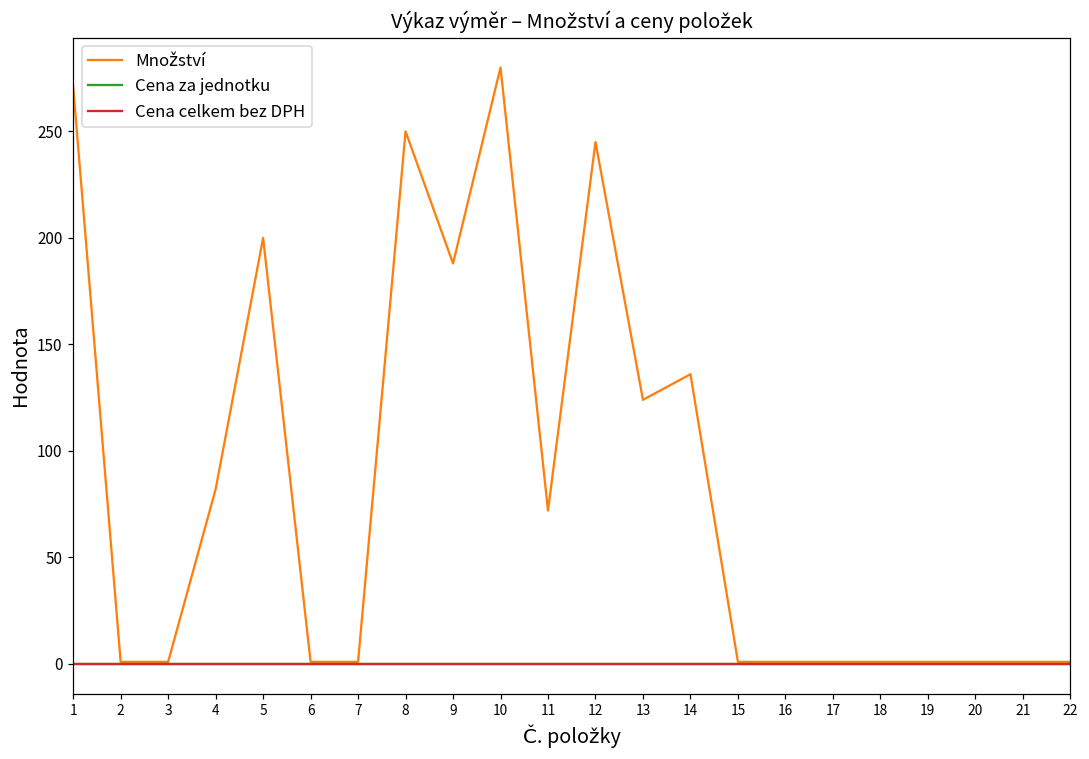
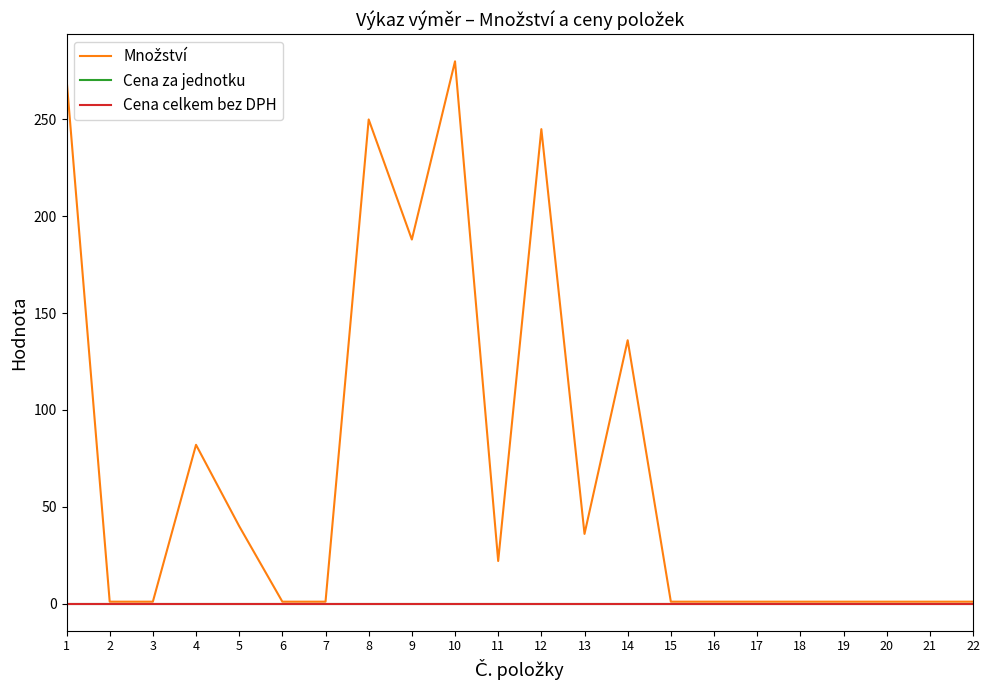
  {
    "Množství": {
      "1": 271,
      "4": 82,
-     "5": 200,
+     "5": 40,
      "8": 250,
      "9": 188,
      "10": 280,
-     "11": 72,
+     "11": 22,
      "12": 245,
-     "13": 124,
+     "13": 36,
      "14": 136
    },
    "Cena celkem bez DPH": {
      "1": 0,
      "4": 0,
      "5": 0,
      "8": 0,
      "9": 0,
      "10": 0,
      "11": 0,
      "12": 0,
      "13": 0,
      "14": 0
    }
  }
